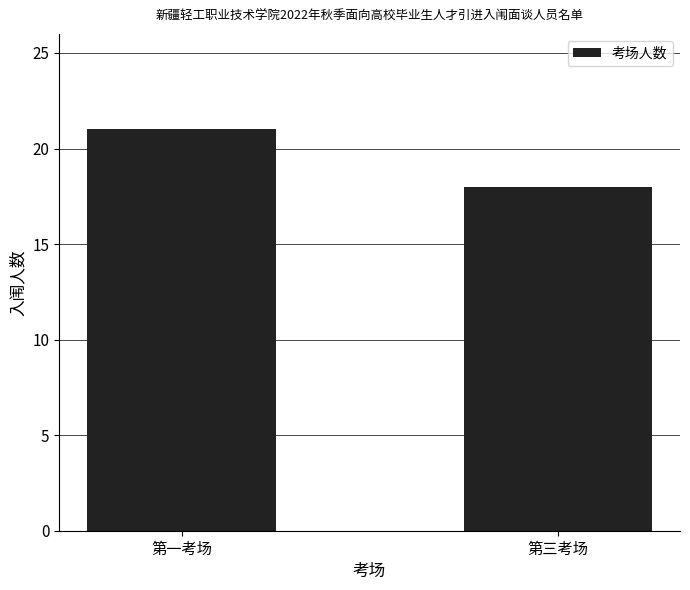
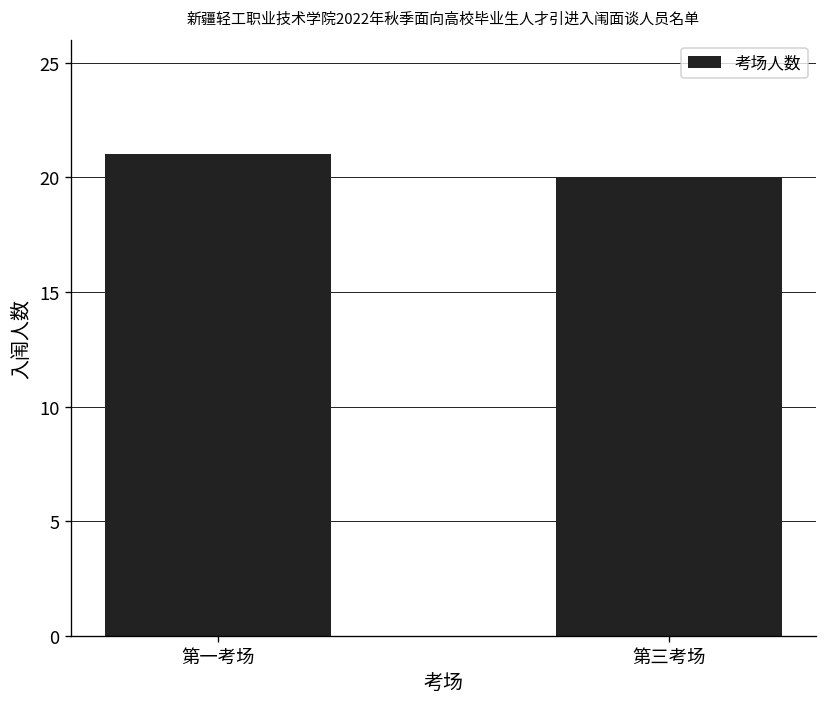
  {
    "第一考场": 21,
-   "第三考场": 18
+   "第三考场": 20
  }
